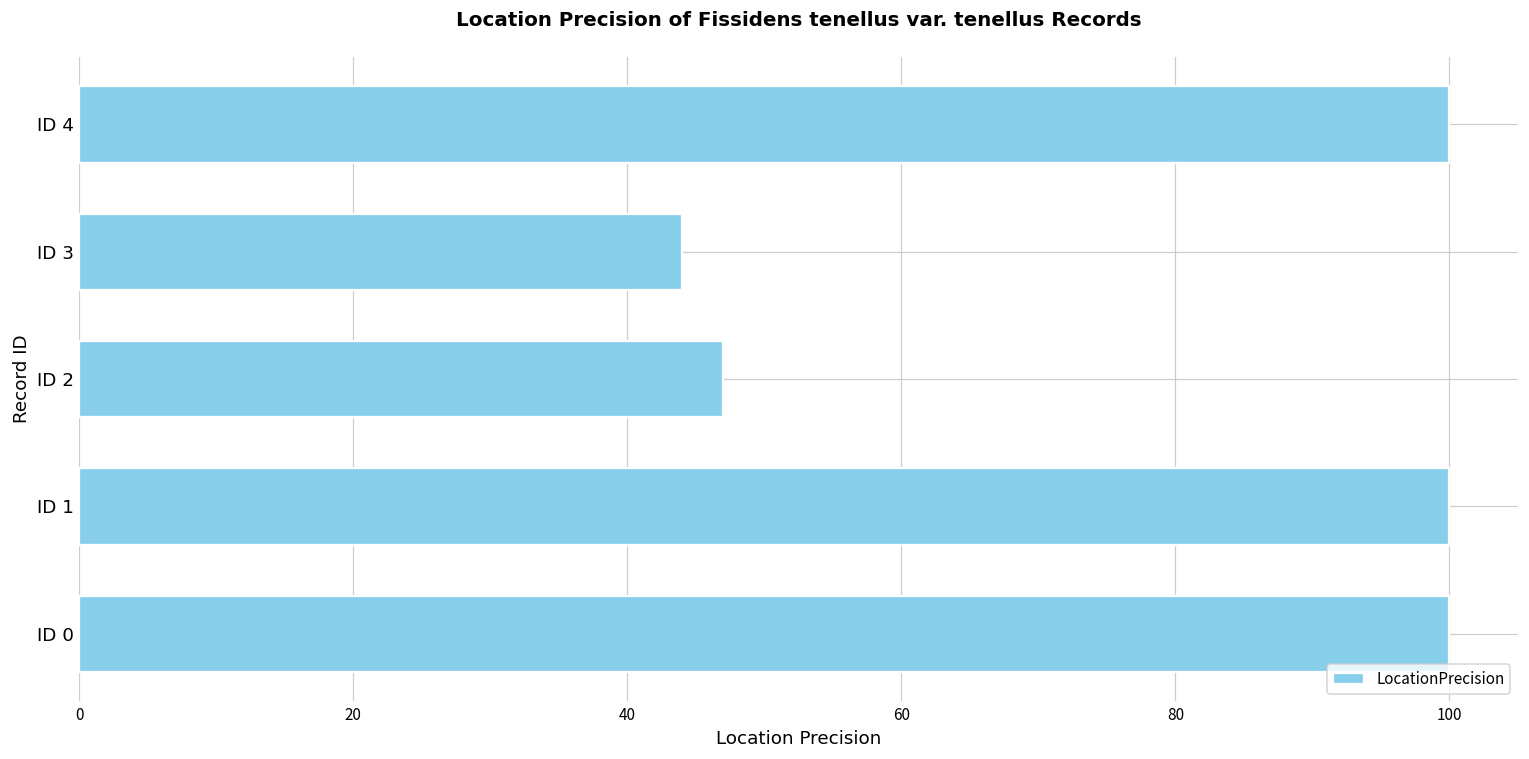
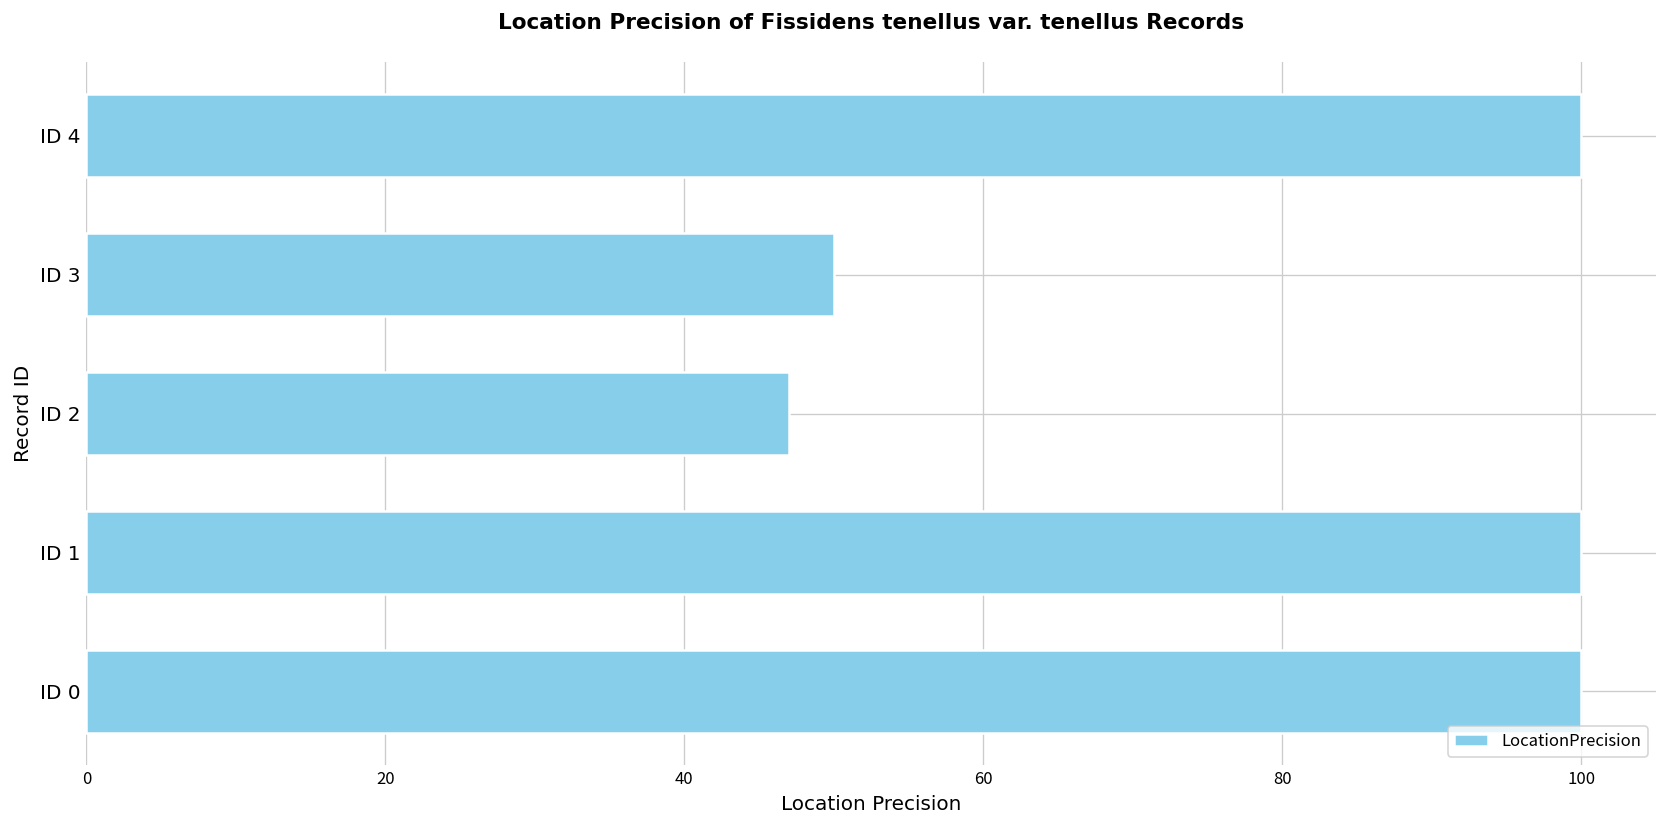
  {
    "ID 4": 100,
-   "ID 3": 44,
+   "ID 3": 50,
    "ID 2": 47,
    "ID 1": 100,
    "ID 0": 100
  }
